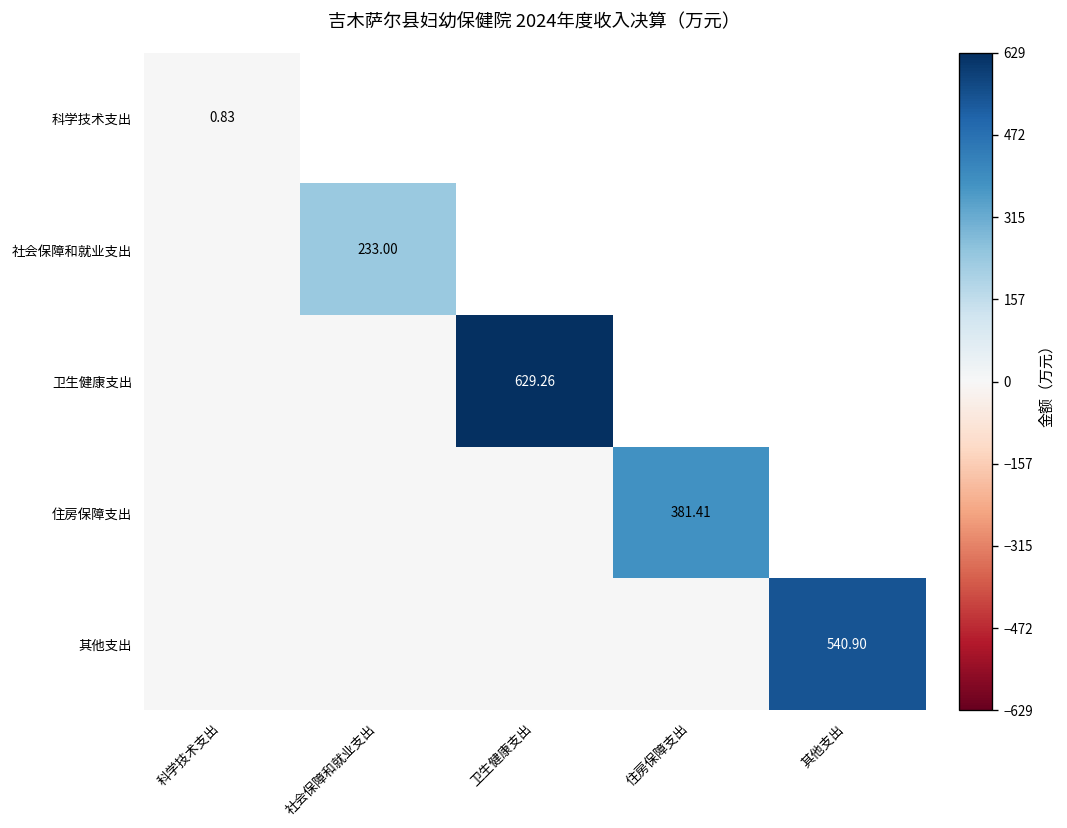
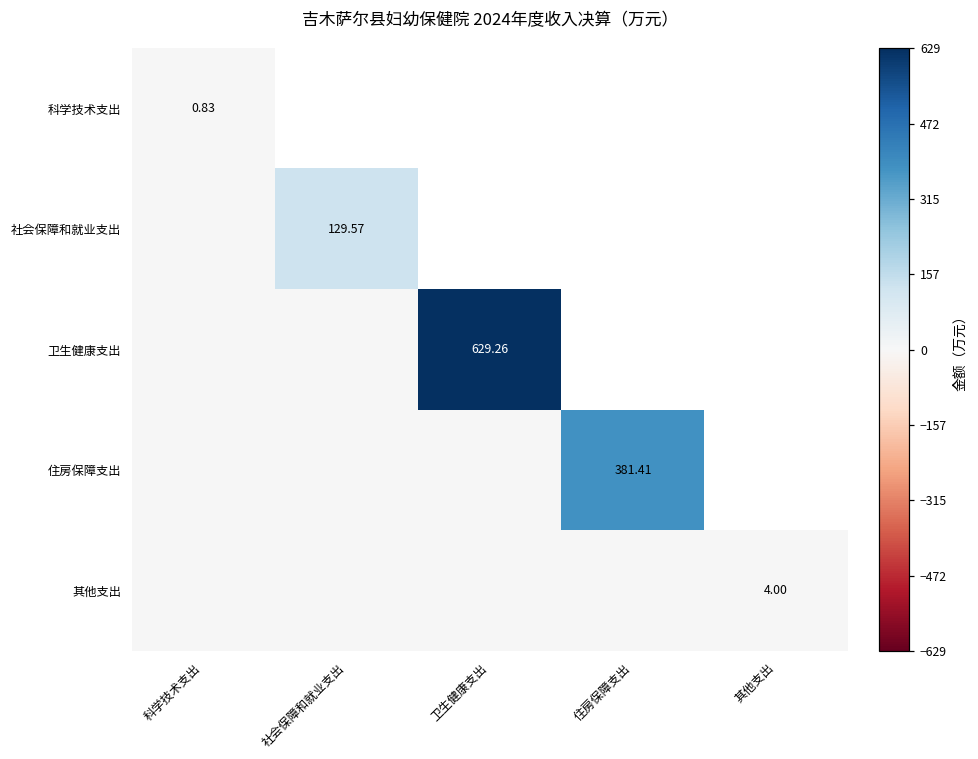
  {
    "科学技术支出": {
      "科学技术支出": 0.83
    },
    "社会保障和就业支出": {
-     "社会保障和就业支出": 233.00
+     "社会保障和就业支出": 129.57
    },
    "卫生健康支出": {
      "卫生健康支出": 629.26
    },
    "住房保障支出": {
      "住房保障支出": 381.41
    },
    "其他支出": {
-     "其他支出": 540.90
+     "其他支出": 4.00
    }
  }
